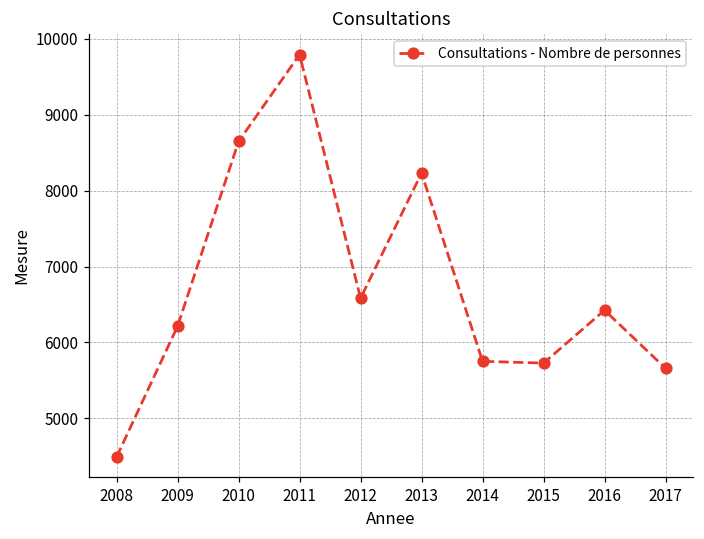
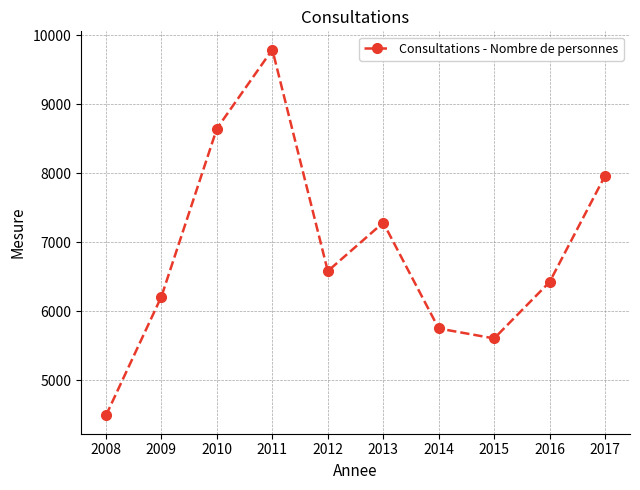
  {
    "2008": 4500,
    "2009": 6200,
    "2010": 8600,
    "2011": 9800,
    "2012": 6600,
-   "2013": 8200,
+   "2013": 7300,
    "2014": 5800,
-   "2015": 5700,
+   "2015": 5600,
    "2016": 6400,
-   "2017": 5700
+   "2017": 8000
  }
